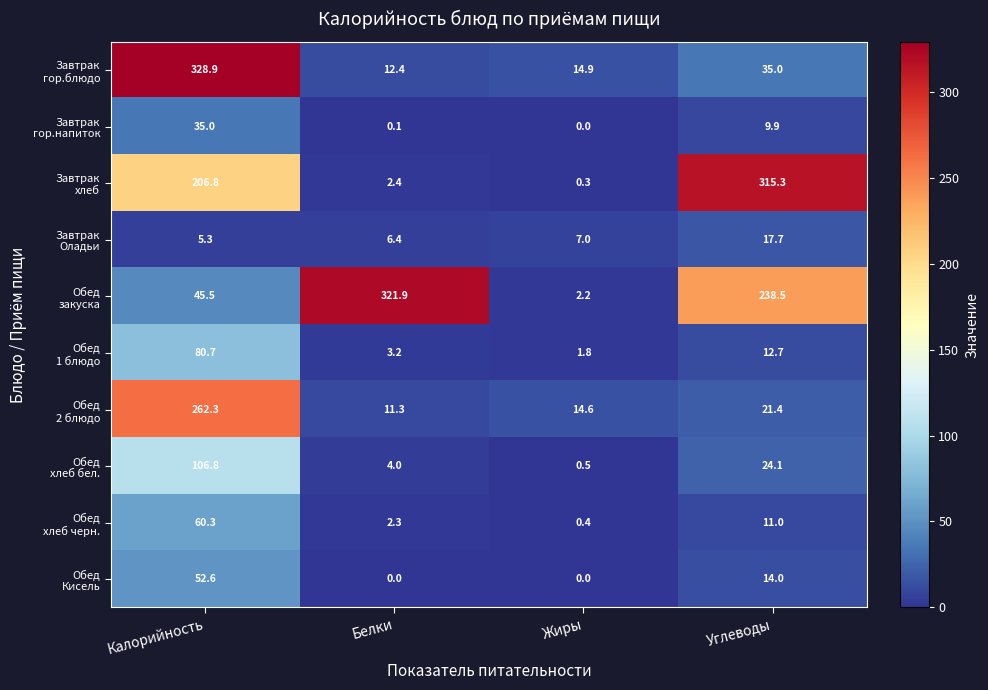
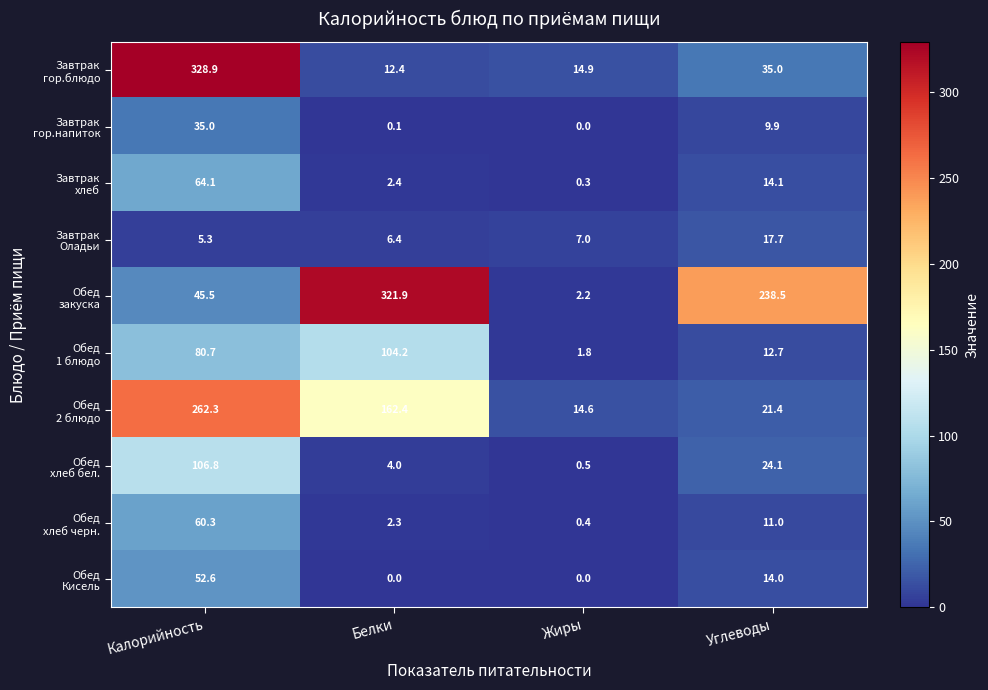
  {
    "Завтрак хлеб": {
-     "Калорийность": 206.8,
-     "Углеводы": 315.3
+     "Калорийность": 64.1,
+     "Углеводы": 14.1
    },
    "Обед 1 блюдо": {
-     "Белки": 3.2
+     "Белки": 104.2
    },
    "Обед 2 блюдо": {
-     "Белки": 11.3
+     "Белки": 162.4
    }
  }
